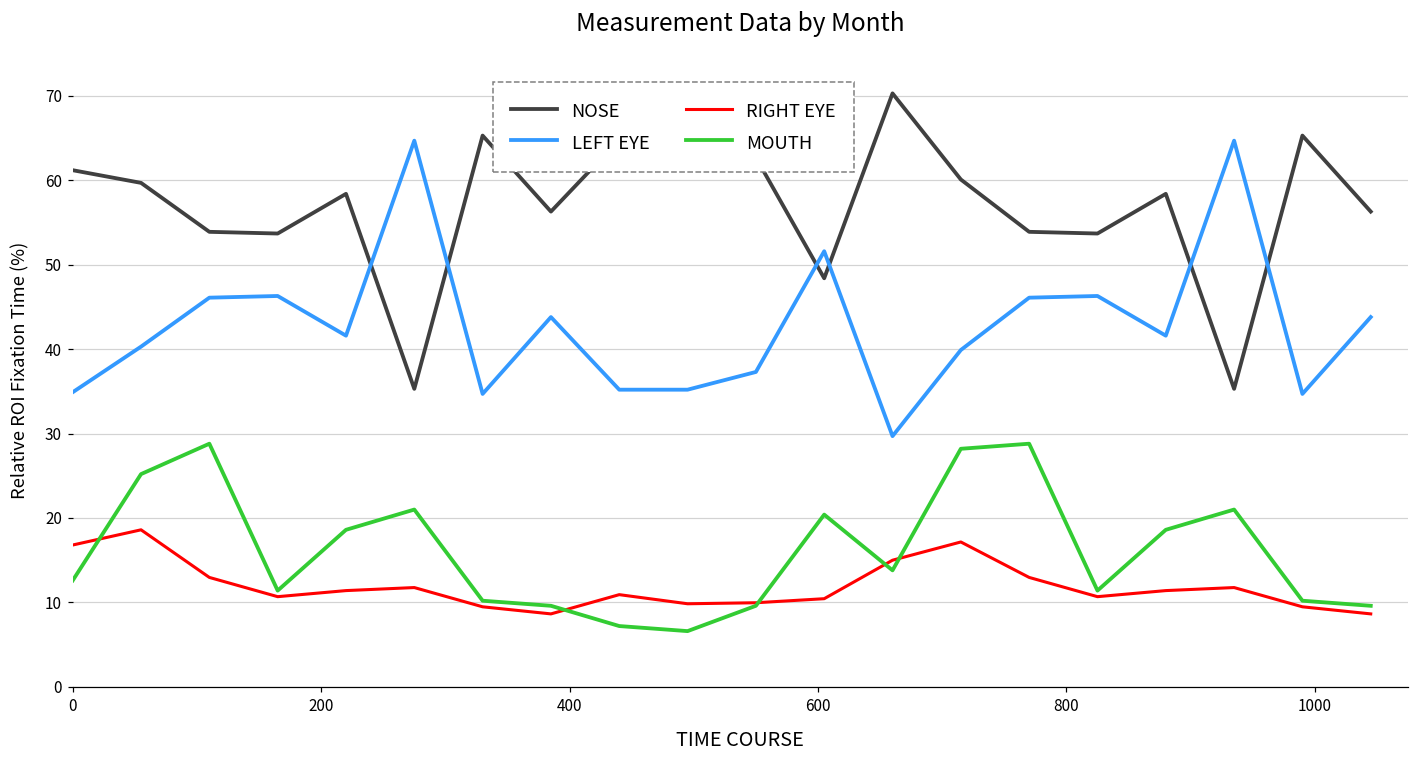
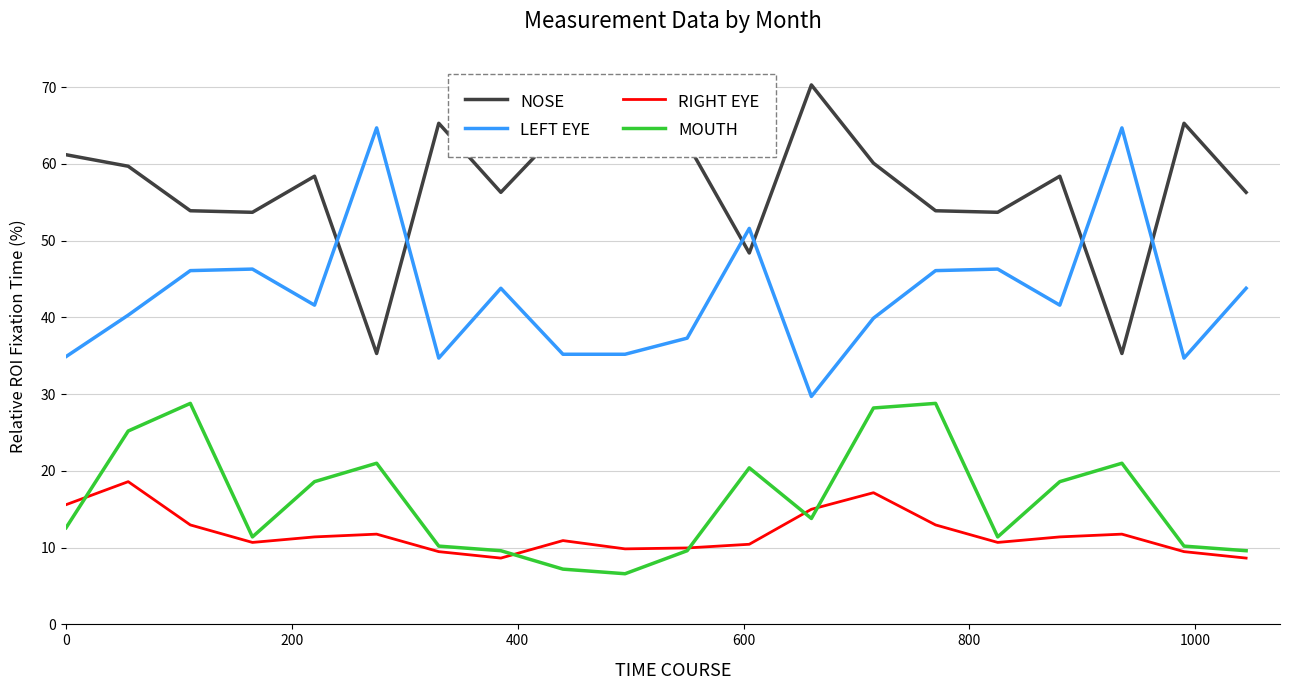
  {
    "NOSE": {
      "0": 61
    },
    "LEFT EYE": {
      "0": 35
    },
    "RIGHT EYE": {
-     "0": 17
+     "0": 16
    },
    "MOUTH": {
      "0": 13
    }
  }
